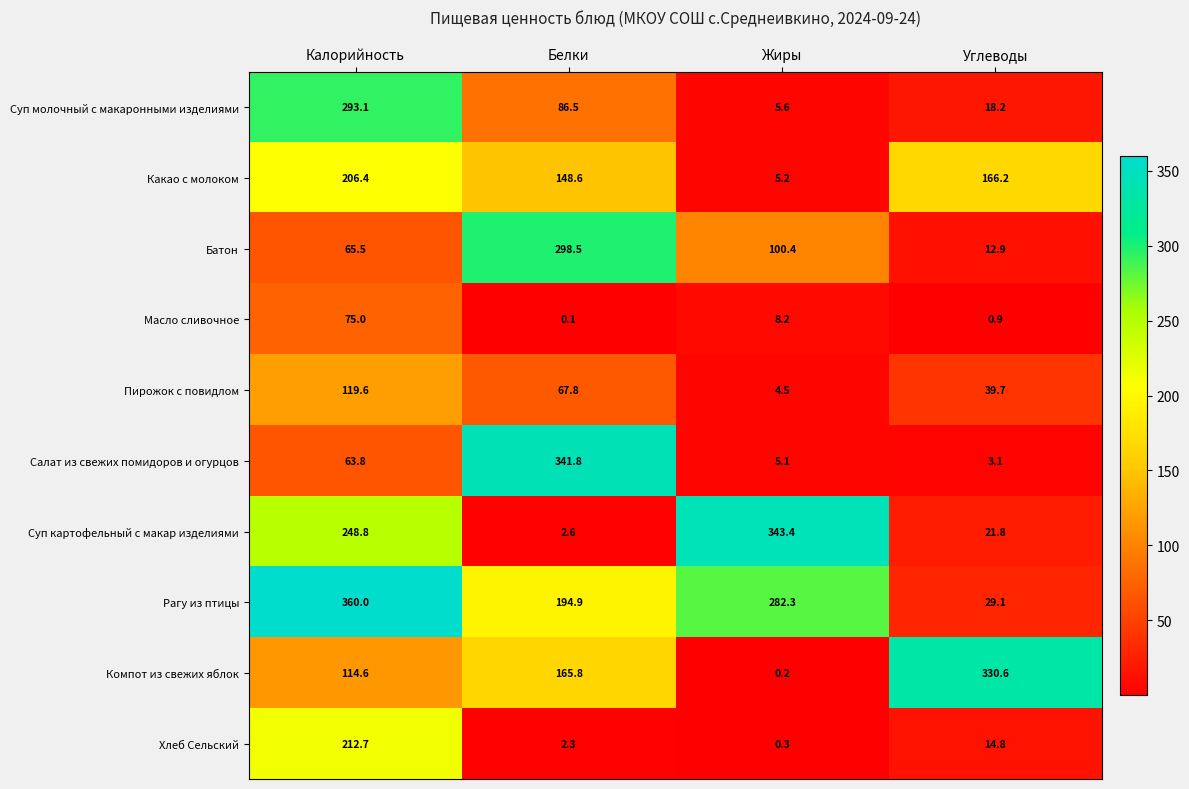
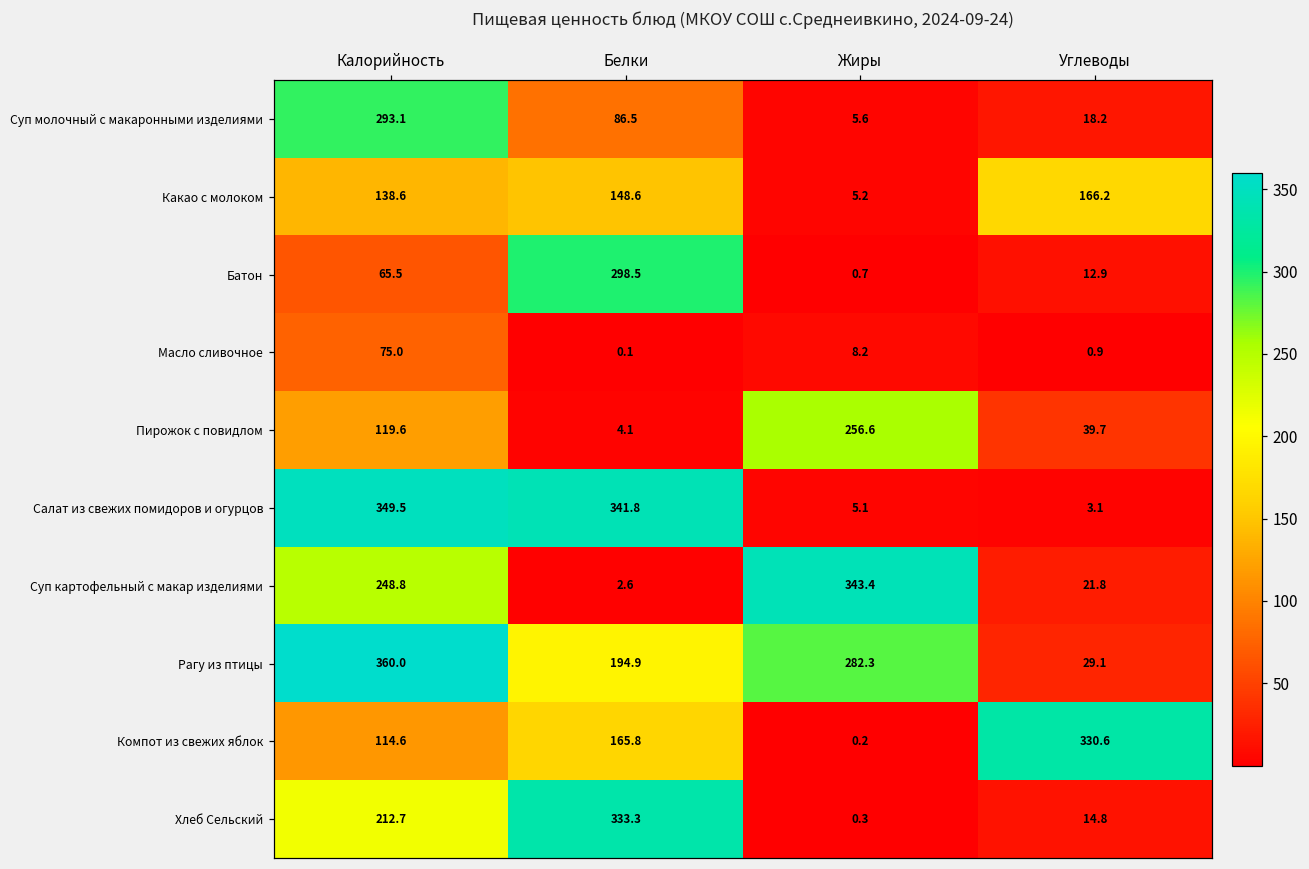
  {
    "Суп молочный с макаронными изделиями": {
      "Калорийность": 293.1,
      "Белки": 86.5,
      "Жиры": 5.6,
      "Углеводы": 18.2
    },
    "Какао с молоком": {
-     "Калорийность": 206.4,
+     "Калорийность": 138.6,
      "Белки": 148.6,
      "Жиры": 5.2,
      "Углеводы": 166.2
    },
    "Батон": {
      "Калорийность": 65.5,
      "Белки": 298.5,
-     "Жиры": 100.4,
+     "Жиры": 0.7,
      "Углеводы": 12.9
    },
    "Масло сливочное": {
      "Калорийность": 75.0,
      "Белки": 0.1,
      "Жиры": 8.2,
      "Углеводы": 0.9
    },
    "Пирожок с повидлом": {
      "Калорийность": 119.6,
-     "Белки": 67.8,
-     "Жиры": 4.5,
+     "Белки": 4.1,
+     "Жиры": 256.6,
      "Углеводы": 39.7
    },
    "Салат из свежих помидоров и огурцов": {
-     "Калорийность": 63.8,
+     "Калорийность": 349.5,
      "Белки": 341.8,
      "Жиры": 5.1,
      "Углеводы": 3.1
    },
    "Суп картофельный с макар изделиями": {
      "Калорийность": 248.8,
      "Белки": 2.6,
      "Жиры": 343.4,
      "Углеводы": 21.8
    },
    "Рагу из птицы": {
      "Калорийность": 360.0,
      "Белки": 194.9,
      "Жиры": 282.3,
      "Углеводы": 29.1
    },
    "Компот из свежих яблок": {
      "Калорийность": 114.6,
      "Белки": 165.8,
      "Жиры": 0.2,
      "Углеводы": 330.6
    },
    "Хлеб Сельский": {
      "Калорийность": 212.7,
-     "Белки": 2.3,
+     "Белки": 333.3,
      "Жиры": 0.3,
      "Углеводы": 14.8
    }
  }
